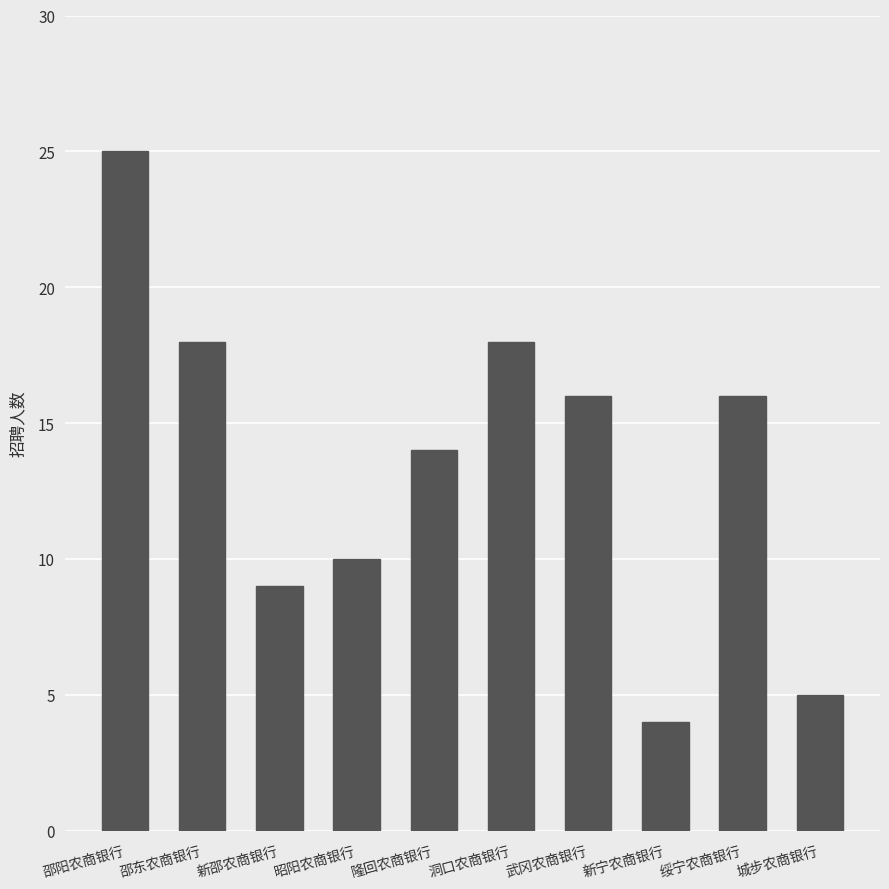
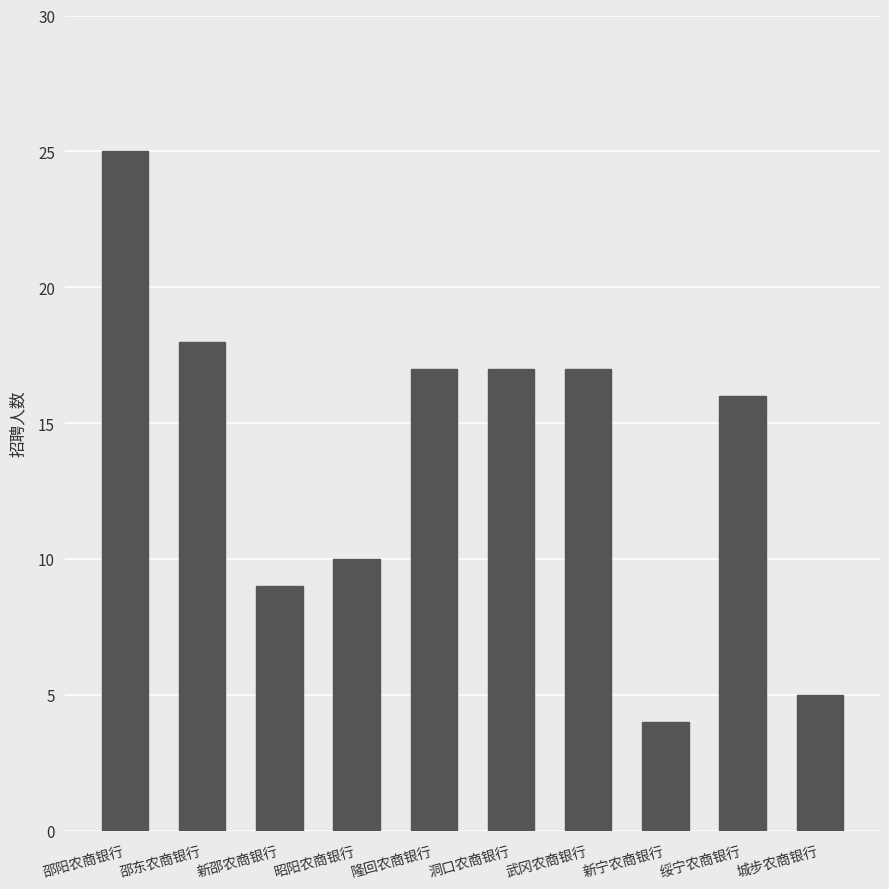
  {
    "邵阳农商银行": 25,
    "邵东农商银行": 18,
    "新邵农商银行": 9,
    "昭阳农商银行": 10,
-   "隆回农商银行": 14,
-   "洞口农商银行": 18,
-   "武冈农商银行": 16,
+   "隆回农商银行": 17,
+   "洞口农商银行": 17,
+   "武冈农商银行": 17,
    "新宁农商银行": 4,
    "绥宁农商银行": 16,
    "城步农商银行": 5
  }
